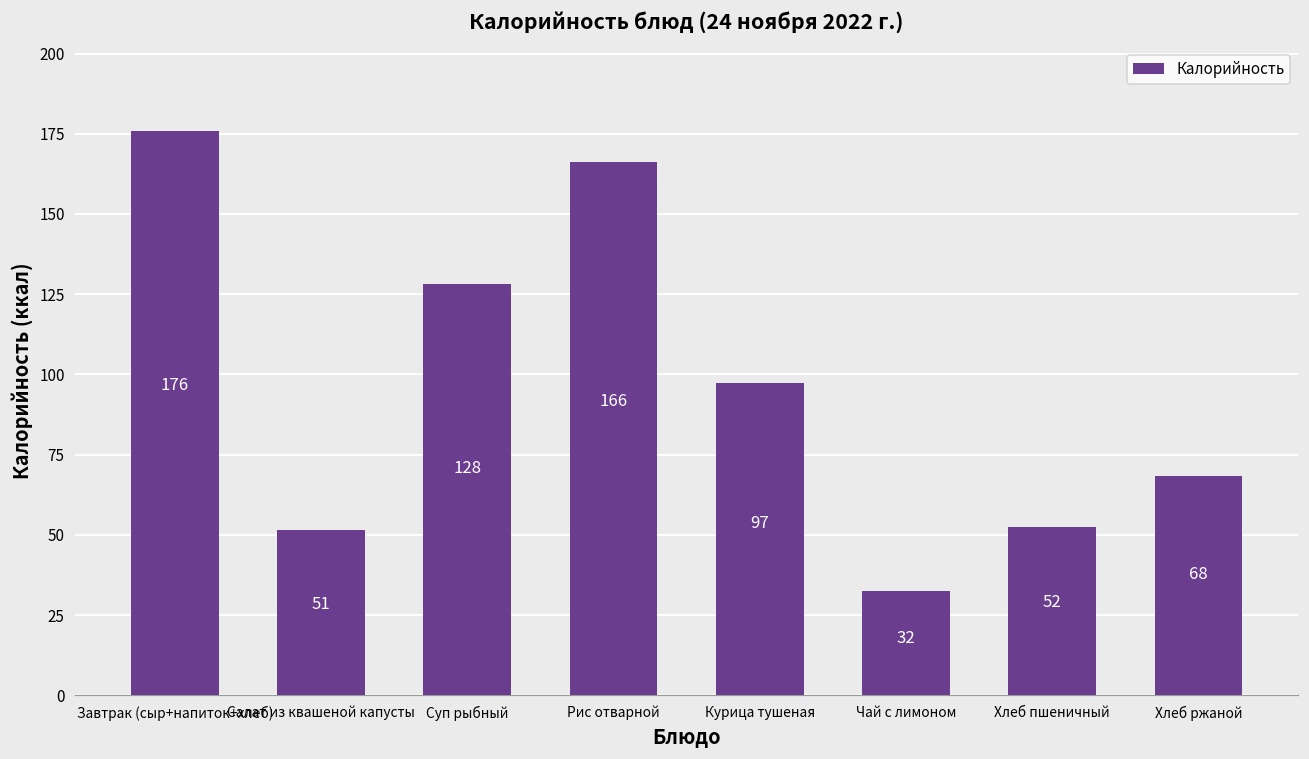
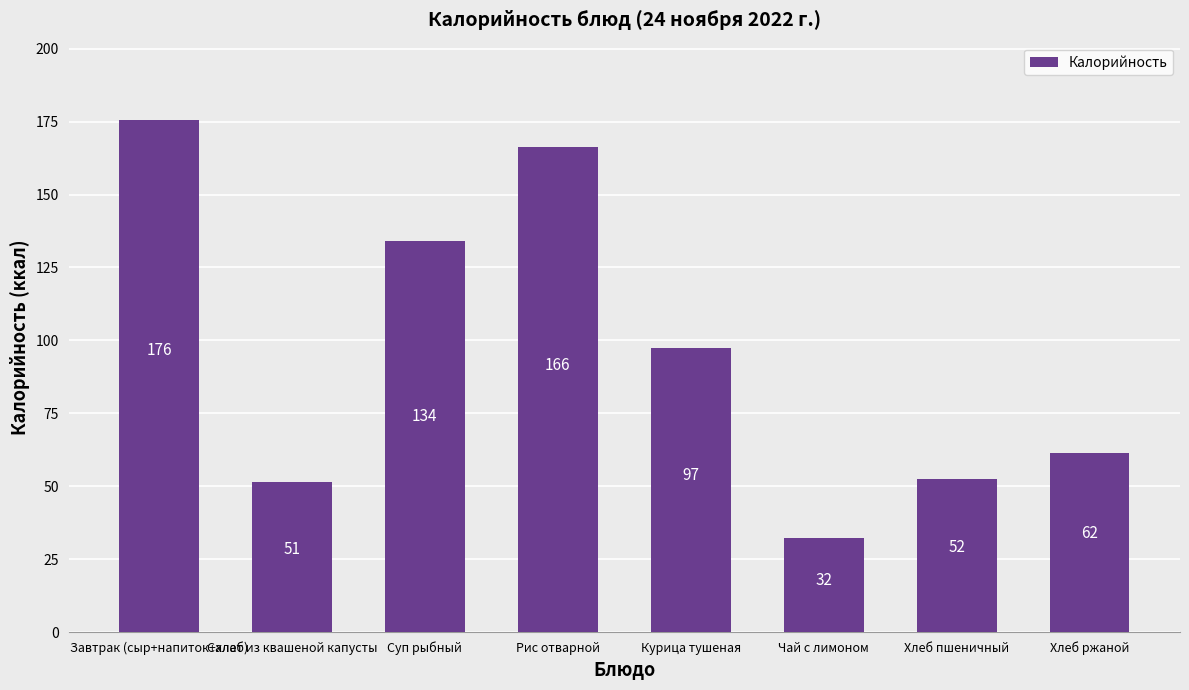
  {
-   "Суп рыбный": 128,
+   "Суп рыбный": 134,
    "Рис отварной": 166,
    "Курица тушеная": 97,
    "Чай с лимоном": 32,
    "Хлеб пшеничный": 52,
-   "Хлеб ржаной": 68
+   "Хлеб ржаной": 62
  }
